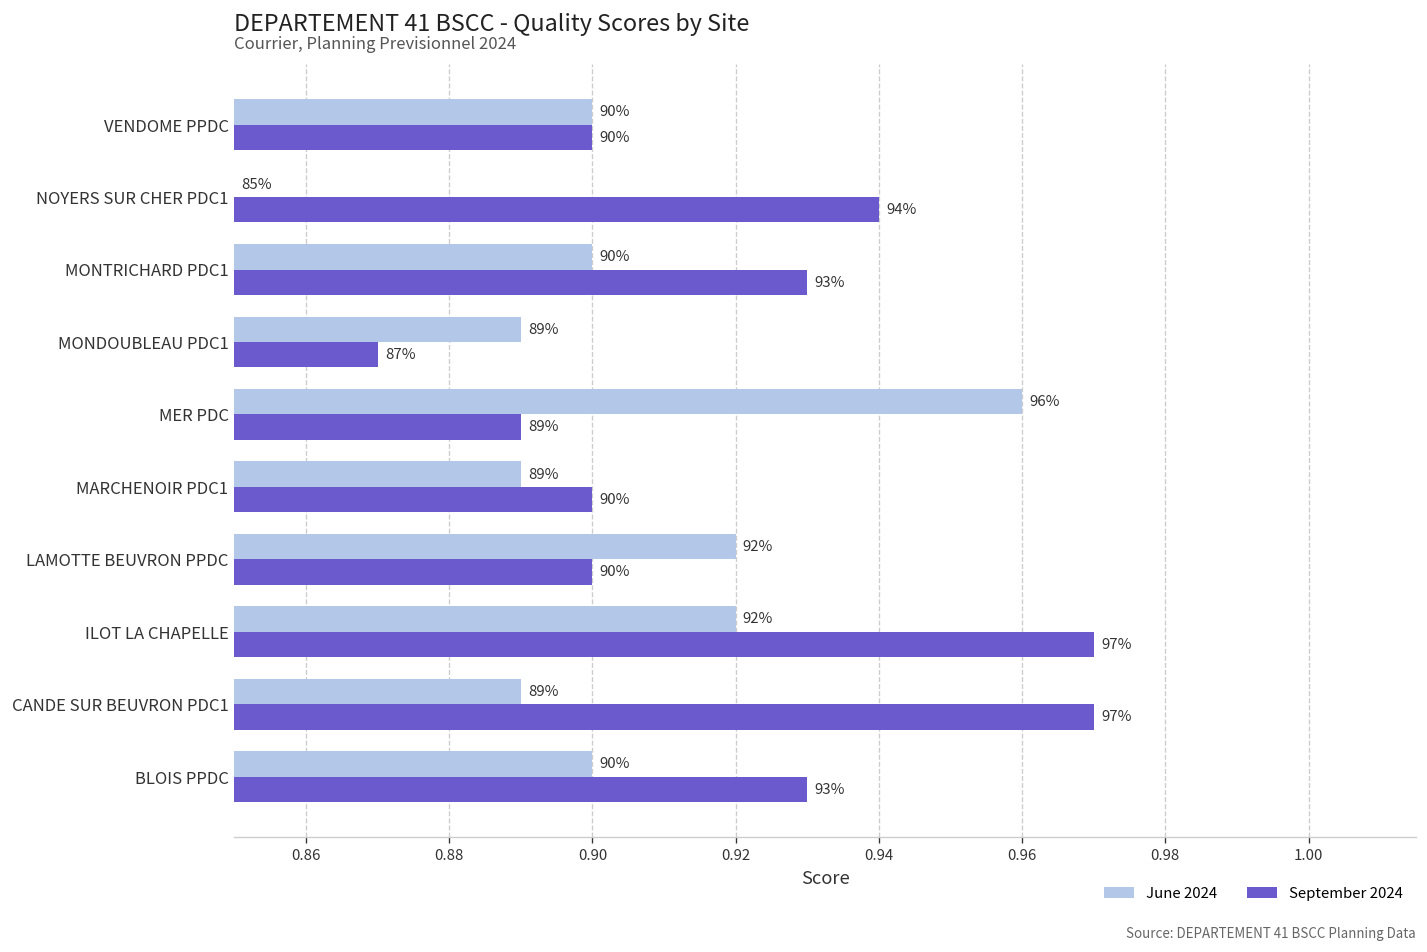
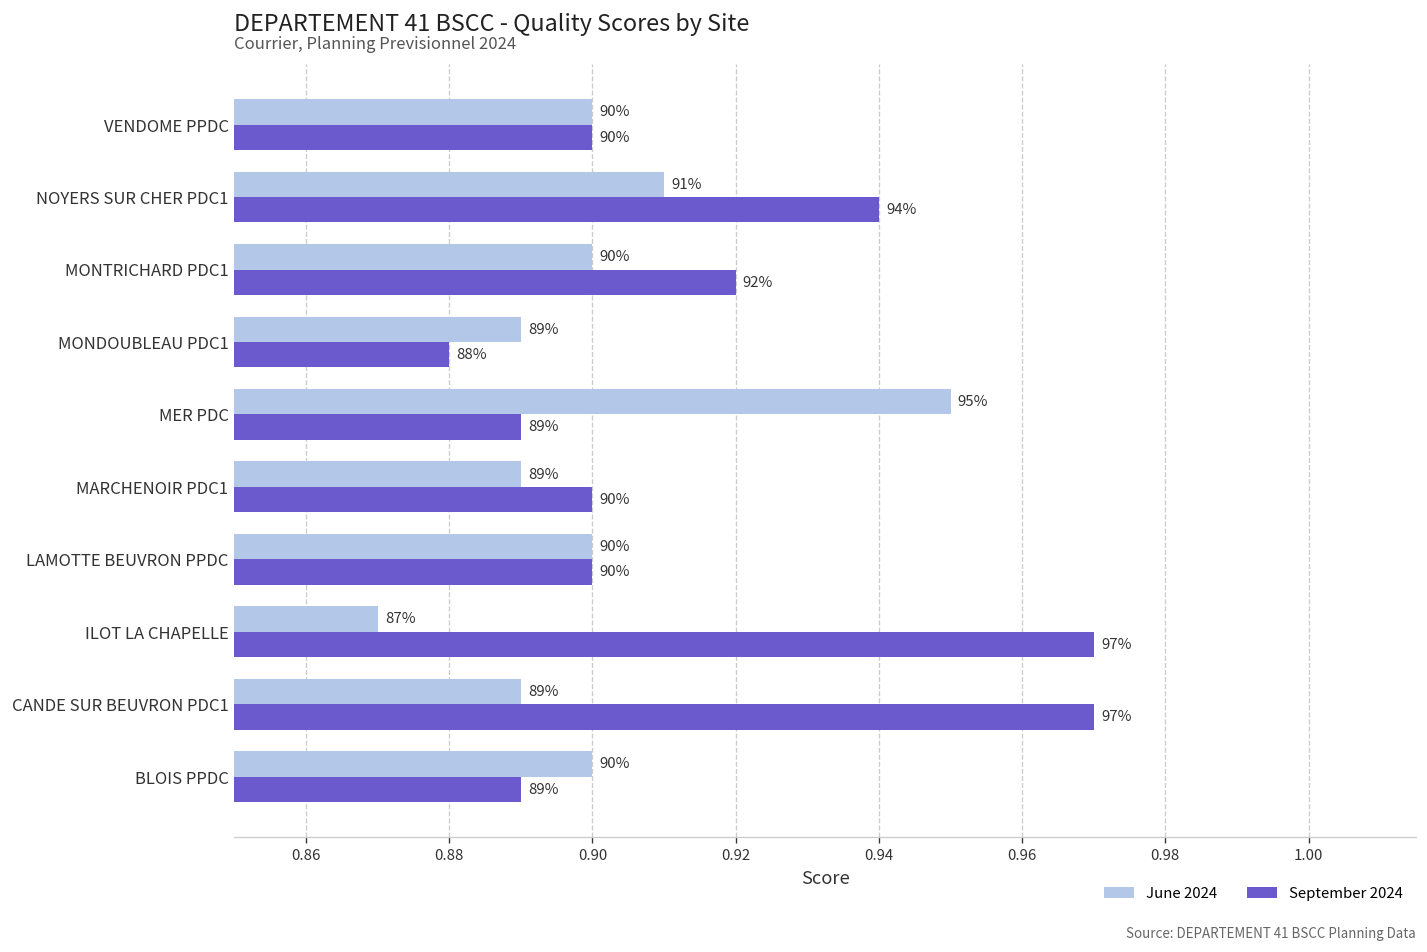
  {
    "June 2024": {
      "VENDOME PPDC": "90%",
-     "NOYERS SUR CHER PDC1": "85%",
+     "NOYERS SUR CHER PDC1": "91%",
      "MONTRICHARD PDC1": "90%",
      "MONDOUBLEAU PDC1": "89%",
-     "MER PDC": "96%",
+     "MER PDC": "95%",
      "MARCHENOIR PDC1": "89%",
-     "LAMOTTE BEUVRON PPDC": "92%",
-     "ILOT LA CHAPELLE": "92%",
+     "LAMOTTE BEUVRON PPDC": "90%",
+     "ILOT LA CHAPELLE": "87%",
      "CANDE SUR BEUVRON PDC1": "89%",
      "BLOIS PPDC": "90%"
    },
    "September 2024": {
      "VENDOME PPDC": "90%",
      "NOYERS SUR CHER PDC1": "94%",
-     "MONTRICHARD PDC1": "93%",
-     "MONDOUBLEAU PDC1": "87%",
+     "MONTRICHARD PDC1": "92%",
+     "MONDOUBLEAU PDC1": "88%",
      "MER PDC": "89%",
      "MARCHENOIR PDC1": "90%",
      "LAMOTTE BEUVRON PPDC": "90%",
      "ILOT LA CHAPELLE": "97%",
      "CANDE SUR BEUVRON PDC1": "97%",
-     "BLOIS PPDC": "93%"
+     "BLOIS PPDC": "89%"
    }
  }
